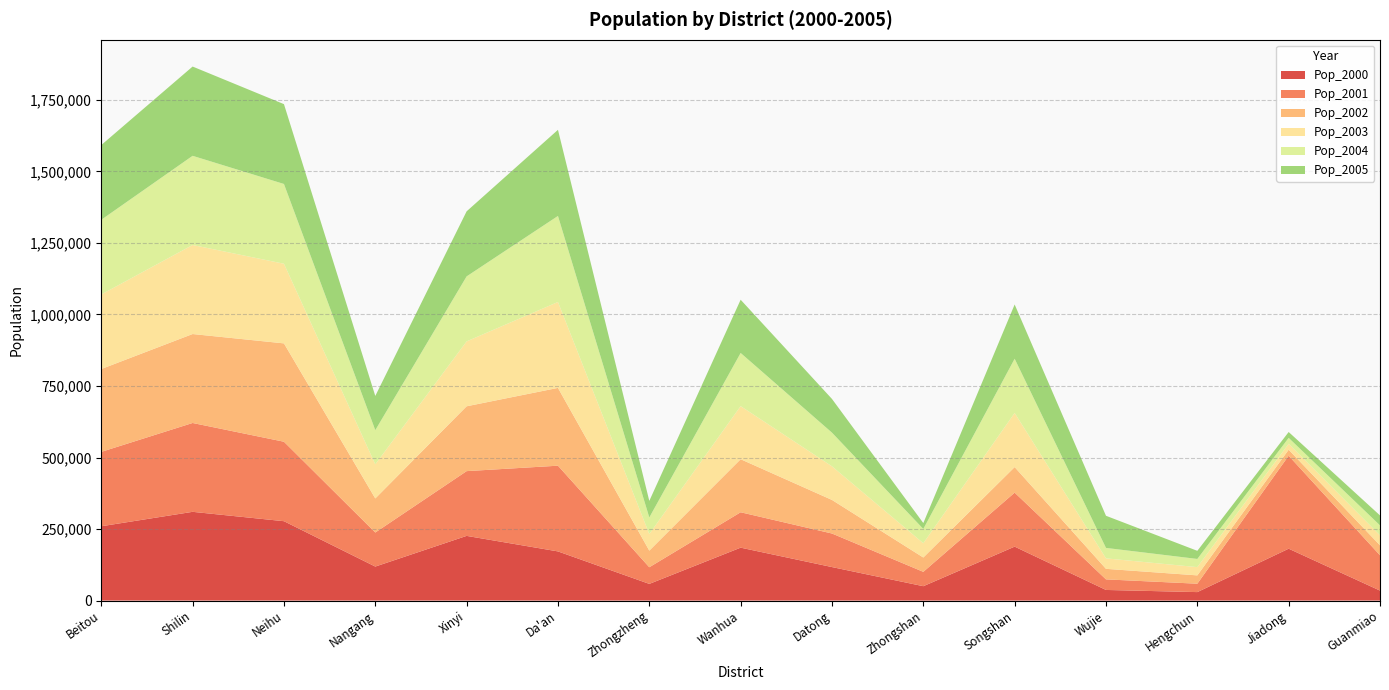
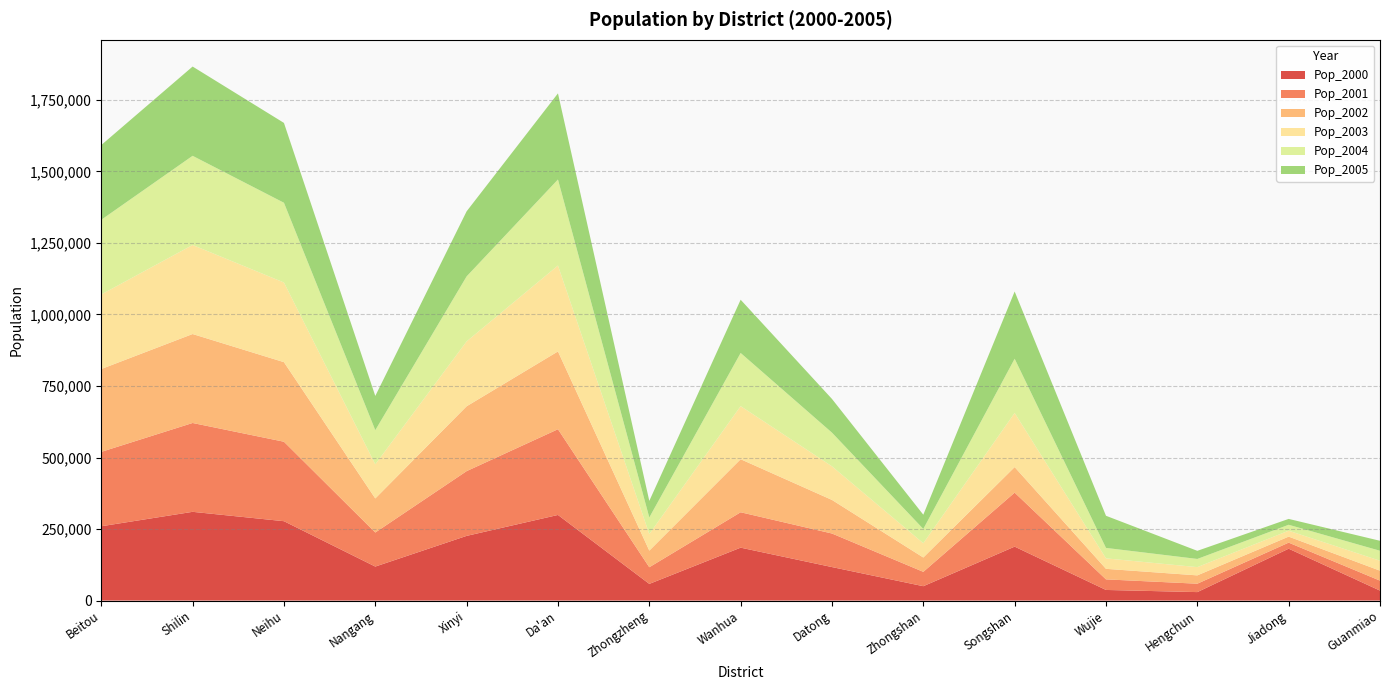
  {
    "Pop_2000": {
      "Beitou": "260,000",
      "Shilin": "310,000",
      "Neihu": "280,000",
      "Nangang": "120,000",
      "Xinyi": "230,000",
-     "Da'an": "170,000",
+     "Da'an": "300,000",
      "Zhongzheng": "60,000",
      "Wanhua": "180,000",
      "Datong": "120,000",
      "Zhongshan": "50,000",
      "Songshan": "190,000",
      "Wujie": "40,000",
      "Hengchun": "30,000",
      "Jiadong": "180,000",
      "Guanmiao": "30,000"
    },
    "Pop_2001": {
      "Beitou": "260,000",
      "Shilin": "310,000",
      "Neihu": "280,000",
      "Nangang": "120,000",
      "Xinyi": "230,000",
      "Da'an": "300,000",
      "Zhongzheng": "60,000",
      "Wanhua": "120,000",
      "Datong": "120,000",
      "Zhongshan": "50,000",
      "Songshan": "190,000",
      "Wujie": "40,000",
      "Hengchun": "30,000",
-     "Jiadong": "320,000",
-     "Guanmiao": "120,000"
+     "Jiadong": "20,000",
+     "Guanmiao": "30,000"
    },
    "Pop_2002": {
      "Beitou": "290,000",
      "Shilin": "310,000",
-     "Neihu": "340,000",
+     "Neihu": "280,000",
      "Nangang": "120,000",
      "Xinyi": "230,000",
      "Da'an": "270,000",
      "Zhongzheng": "60,000",
      "Wanhua": "190,000",
      "Datong": "120,000",
      "Zhongshan": "50,000",
      "Songshan": "90,000",
      "Wujie": "40,000",
      "Hengchun": "30,000",
      "Jiadong": "20,000",
      "Guanmiao": "30,000"
    },
    "Pop_2005": {
      "Beitou": "260,000",
      "Shilin": "310,000",
      "Neihu": "280,000",
      "Nangang": "120,000",
      "Xinyi": "230,000",
      "Da'an": "300,000",
      "Zhongzheng": "60,000",
      "Wanhua": "190,000",
      "Datong": "120,000",
-     "Zhongshan": "20,000",
-     "Songshan": "190,000",
+     "Zhongshan": "50,000",
+     "Songshan": "240,000",
      "Wujie": "110,000",
      "Hengchun": "30,000",
      "Jiadong": "20,000",
      "Guanmiao": "30,000"
    }
  }
